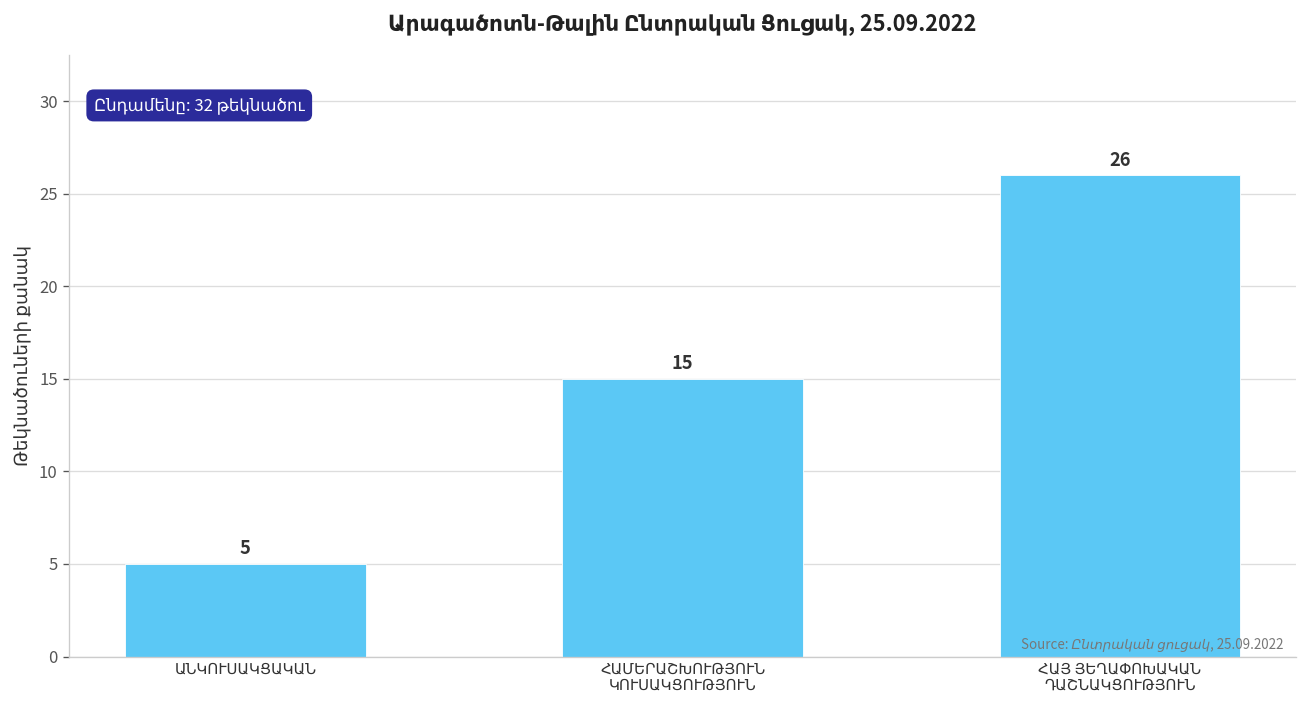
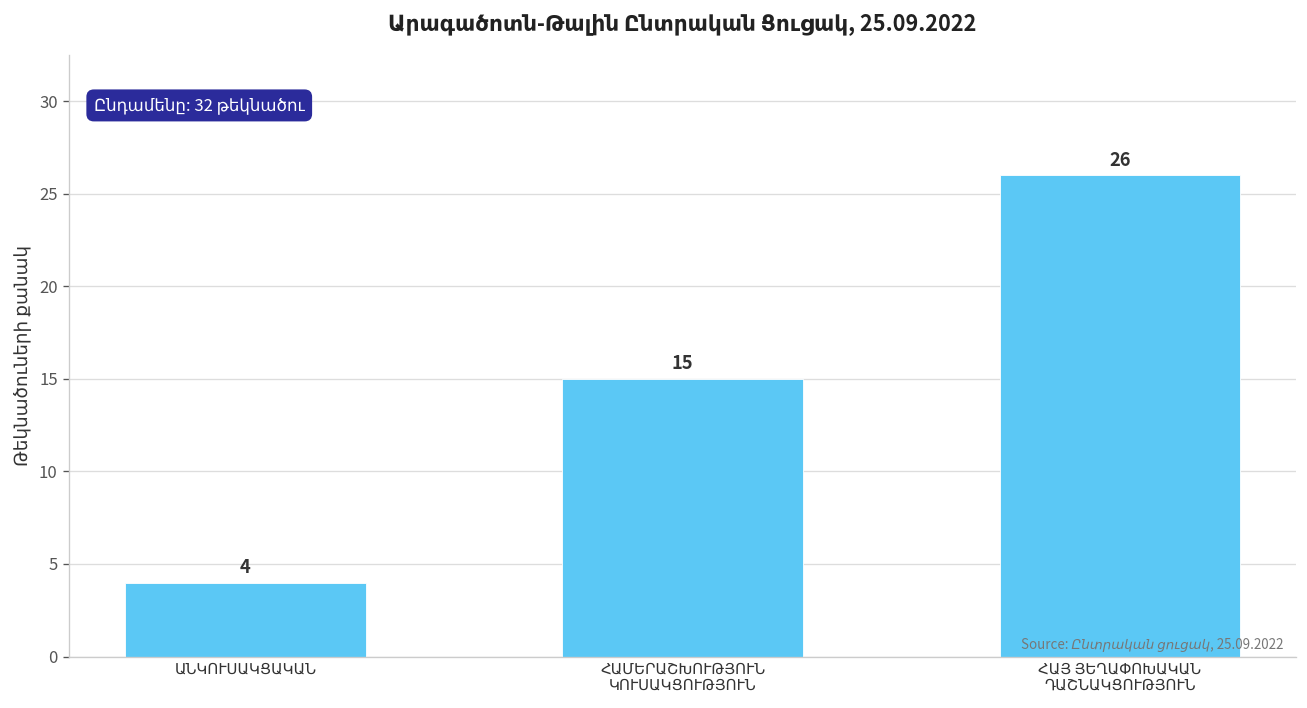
  {
-   "ԱՆԿՈՒՍԱԿՑԱԿԱՆ": 5,
+   "ԱՆԿՈՒՍԱԿՑԱԿԱՆ": 4,
    "ՀԱՄԵՐԱՇԽՈՒԹՅՈՒՆ ԿՈՒՍԱԿՑՈՒԹՅՈՒՆ": 15,
    "ՀԱՅ ՅԵՂԱՓՈԽԱԿԱՆ ԴԱՇՆԱԿՑՈՒԹՅՈՒՆ": 26
  }
